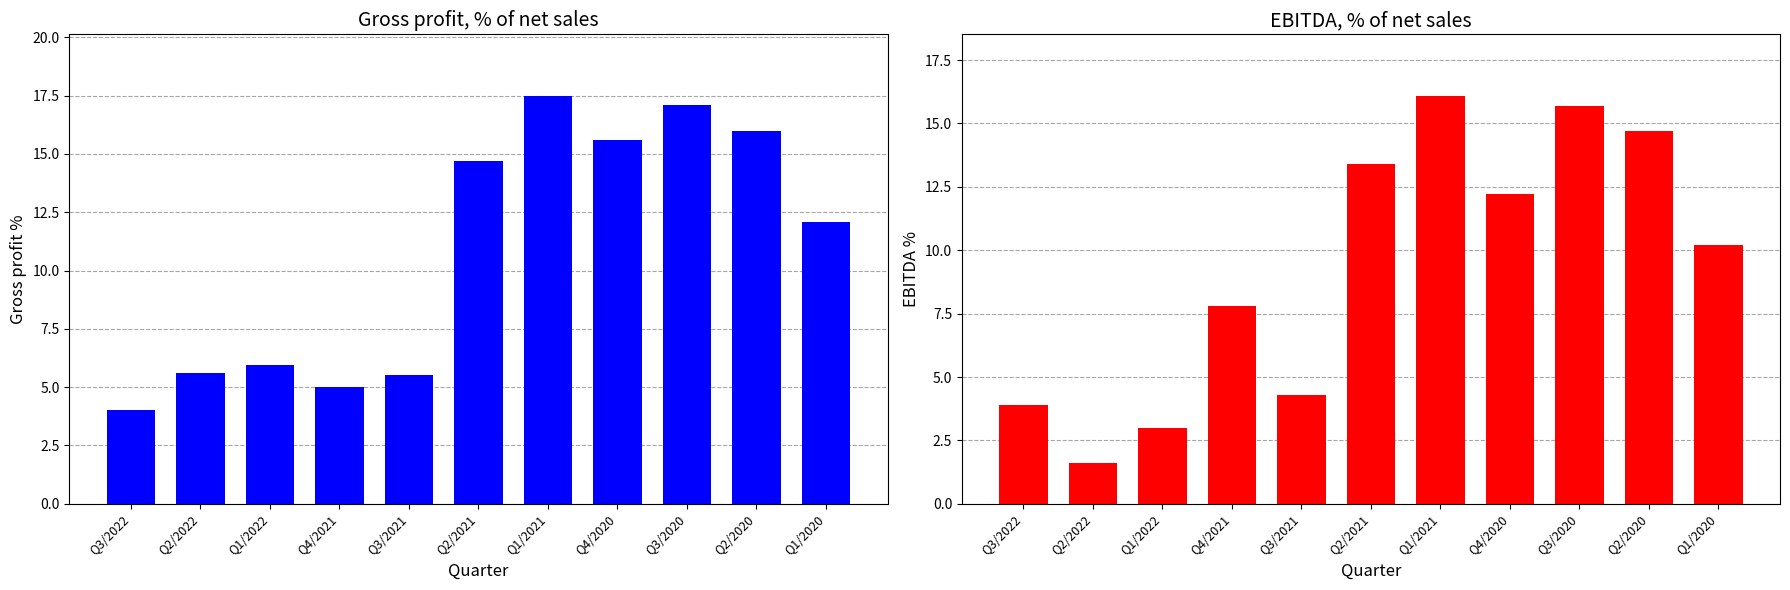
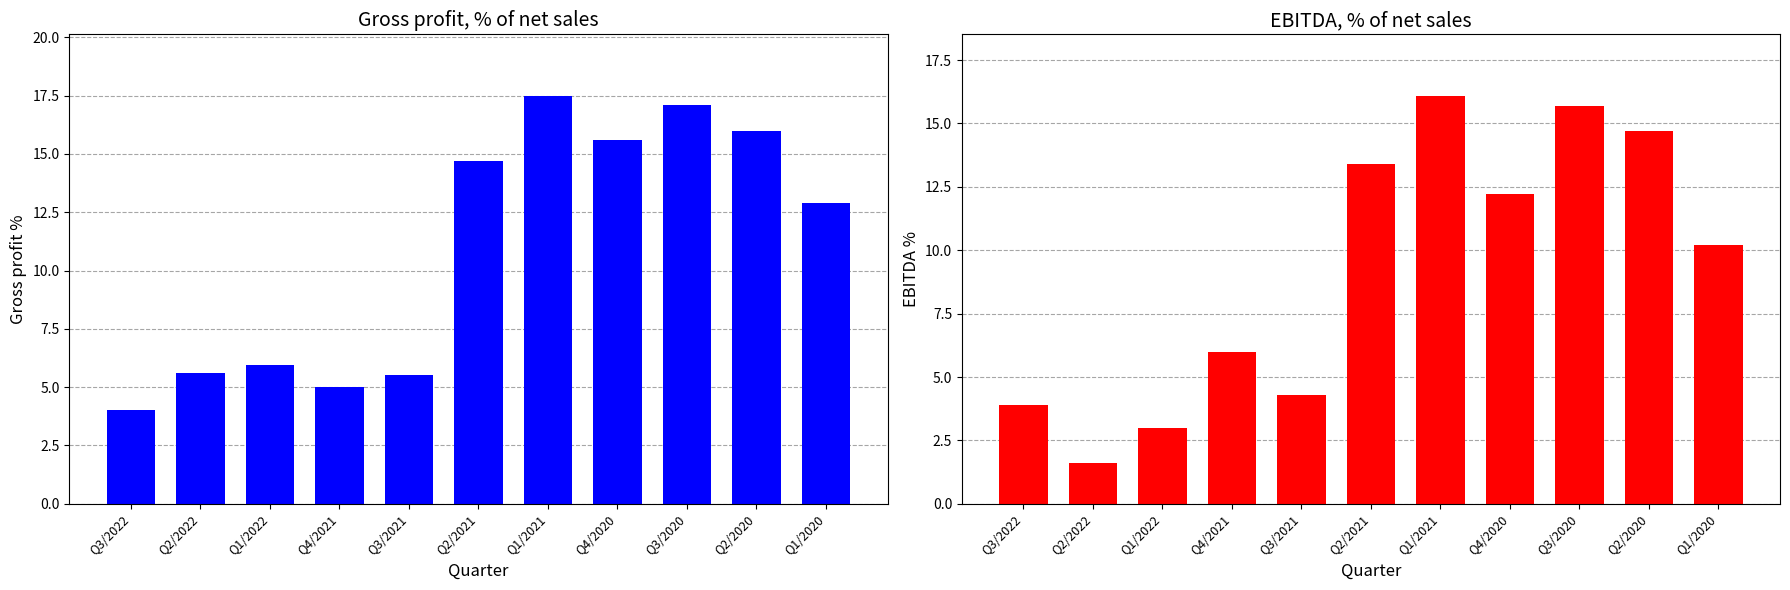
  {
    "Gross profit, % of net sales": {
      "Q3/2022": 4.0,
      "Q2/2022": 5.6,
      "Q1/2022": 6.0,
      "Q4/2021": 5.0,
      "Q3/2021": 5.5,
      "Q2/2021": 14.7,
      "Q1/2021": 17.5,
      "Q4/2020": 15.6,
      "Q3/2020": 17.1,
      "Q2/2020": 16.0,
-     "Q1/2020": 12.1
+     "Q1/2020": 12.9
    },
    "EBITDA, % of net sales": {
      "Q3/2022": 3.9,
      "Q2/2022": 1.6,
      "Q1/2022": 3.0,
-     "Q4/2021": 7.8,
+     "Q4/2021": 6.0,
      "Q3/2021": 4.3,
      "Q2/2021": 13.4,
      "Q1/2021": 16.1,
      "Q4/2020": 12.2,
      "Q3/2020": 15.7,
      "Q2/2020": 14.7,
      "Q1/2020": 10.2
    }
  }
